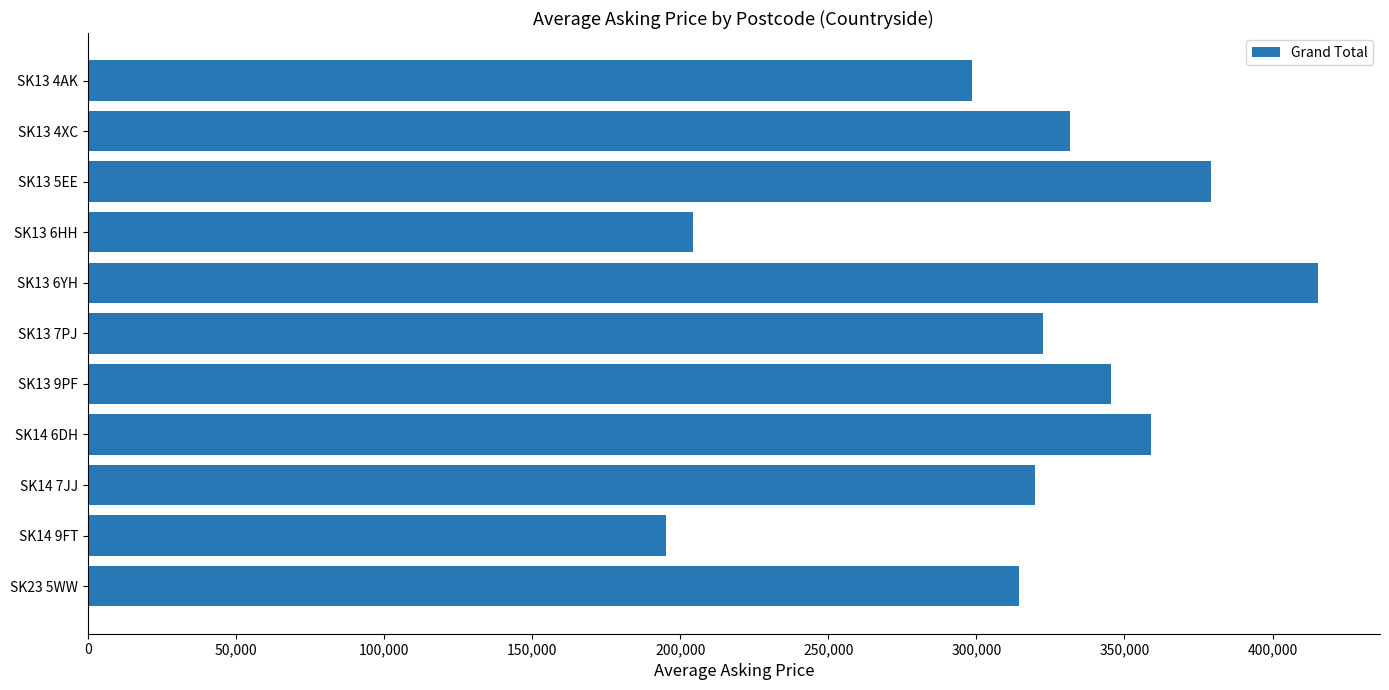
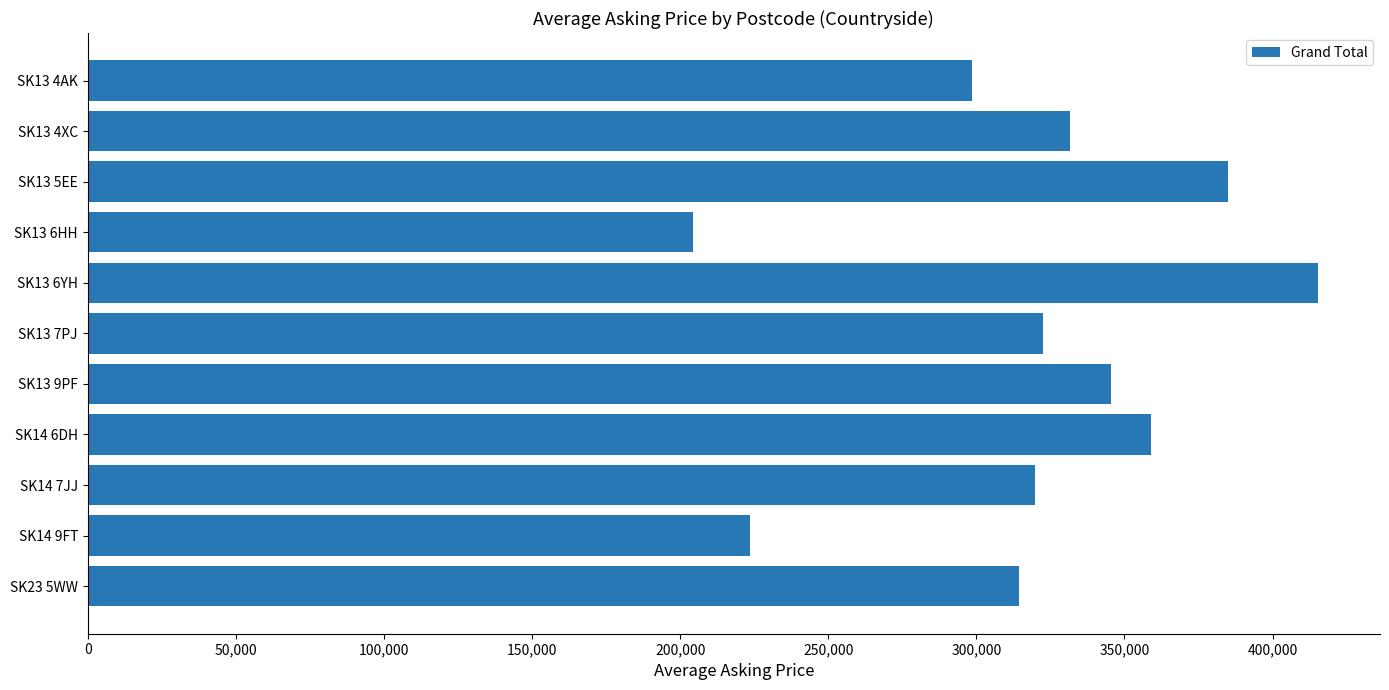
  {
    "SK13 4AK": "299,000",
    "SK13 4XC": "332,000",
-   "SK13 5EE": "379,000",
+   "SK13 5EE": "385,000",
    "SK13 6HH": "204,000",
    "SK13 6YH": "416,000",
    "SK13 7PJ": "323,000",
    "SK13 9PF": "346,000",
    "SK14 6DH": "359,000",
    "SK14 7JJ": "320,000",
-   "SK14 9FT": "195,000",
+   "SK14 9FT": "224,000",
    "SK23 5WW": "314,000"
  }
